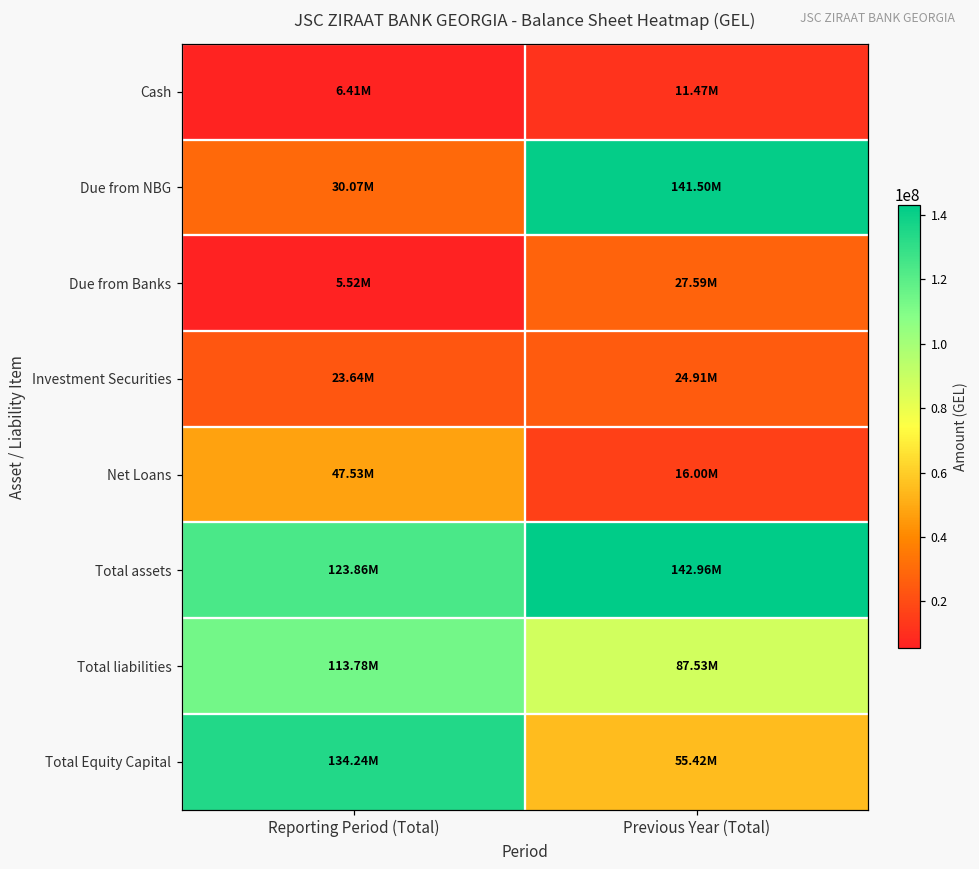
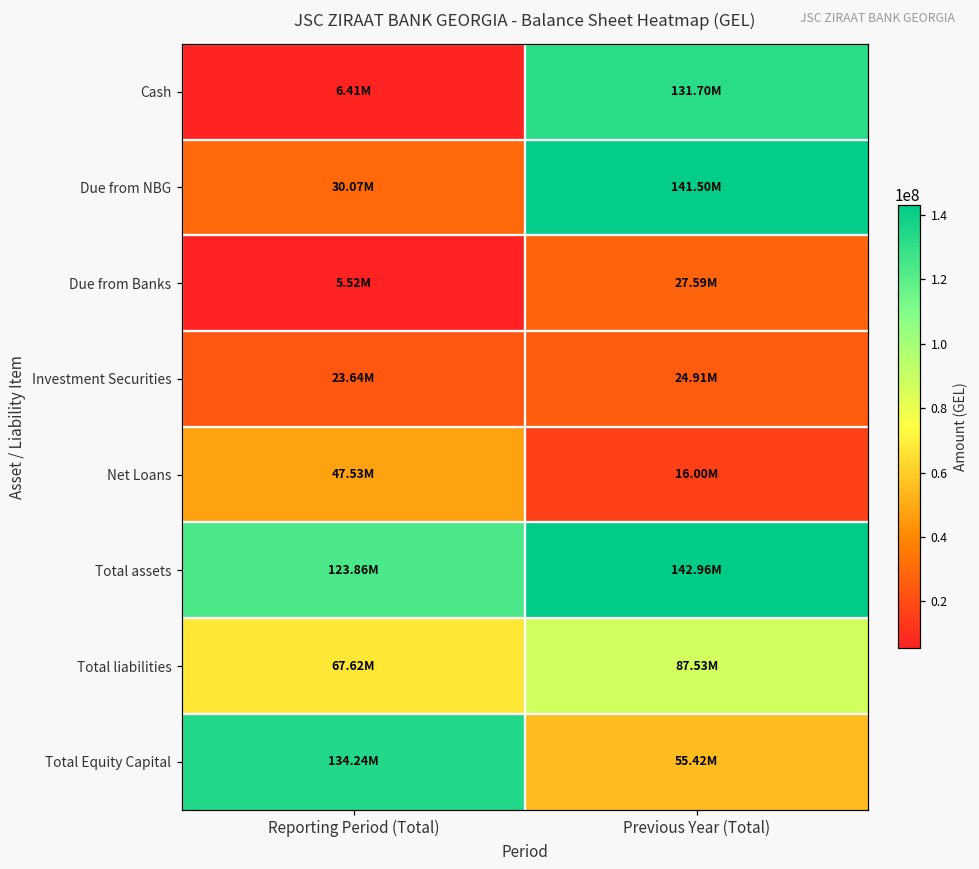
  {
    "Cash": {
      "Reporting Period (Total)": "6.41M",
-     "Previous Year (Total)": "11.47M"
+     "Previous Year (Total)": "131.70M"
    },
    "Due from NBG": {
      "Reporting Period (Total)": "30.07M",
      "Previous Year (Total)": "141.50M"
    },
    "Due from Banks": {
      "Reporting Period (Total)": "5.52M",
      "Previous Year (Total)": "27.59M"
    },
    "Investment Securities": {
      "Reporting Period (Total)": "23.64M",
      "Previous Year (Total)": "24.91M"
    },
    "Net Loans": {
      "Reporting Period (Total)": "47.53M",
      "Previous Year (Total)": "16.00M"
    },
    "Total assets": {
      "Reporting Period (Total)": "123.86M",
      "Previous Year (Total)": "142.96M"
    },
    "Total liabilities": {
-     "Reporting Period (Total)": "113.78M",
+     "Reporting Period (Total)": "67.62M",
      "Previous Year (Total)": "87.53M"
    },
    "Total Equity Capital": {
      "Reporting Period (Total)": "134.24M",
      "Previous Year (Total)": "55.42M"
    }
  }
